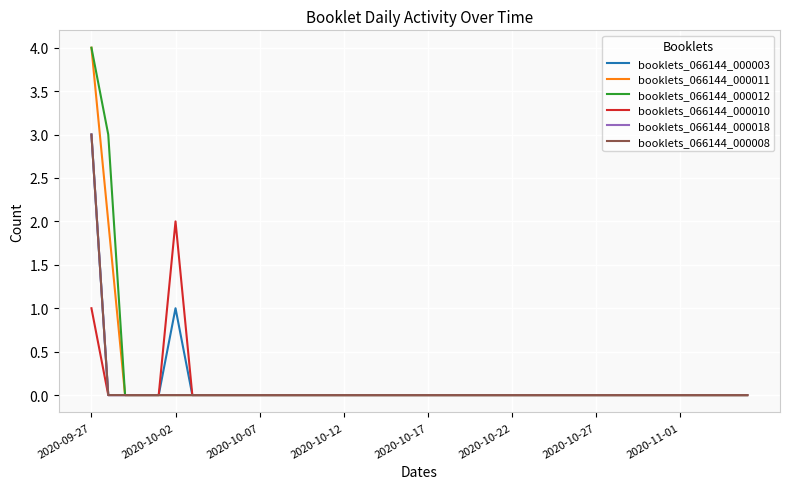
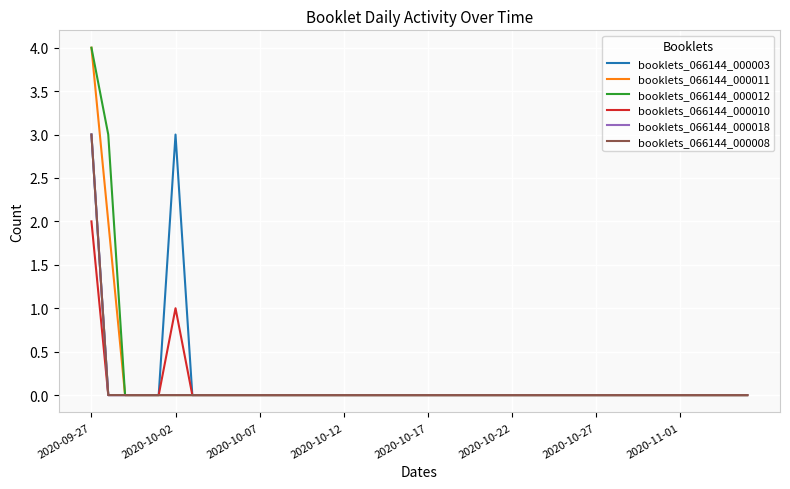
  {
    "booklets_066144_000003": {
-     "2020-10-02": 1
+     "2020-10-02": 3
    },
    "booklets_066144_000010": {
-     "2020-09-27": 1,
-     "2020-10-02": 2
+     "2020-09-27": 2,
+     "2020-10-02": 1
    }
  }
